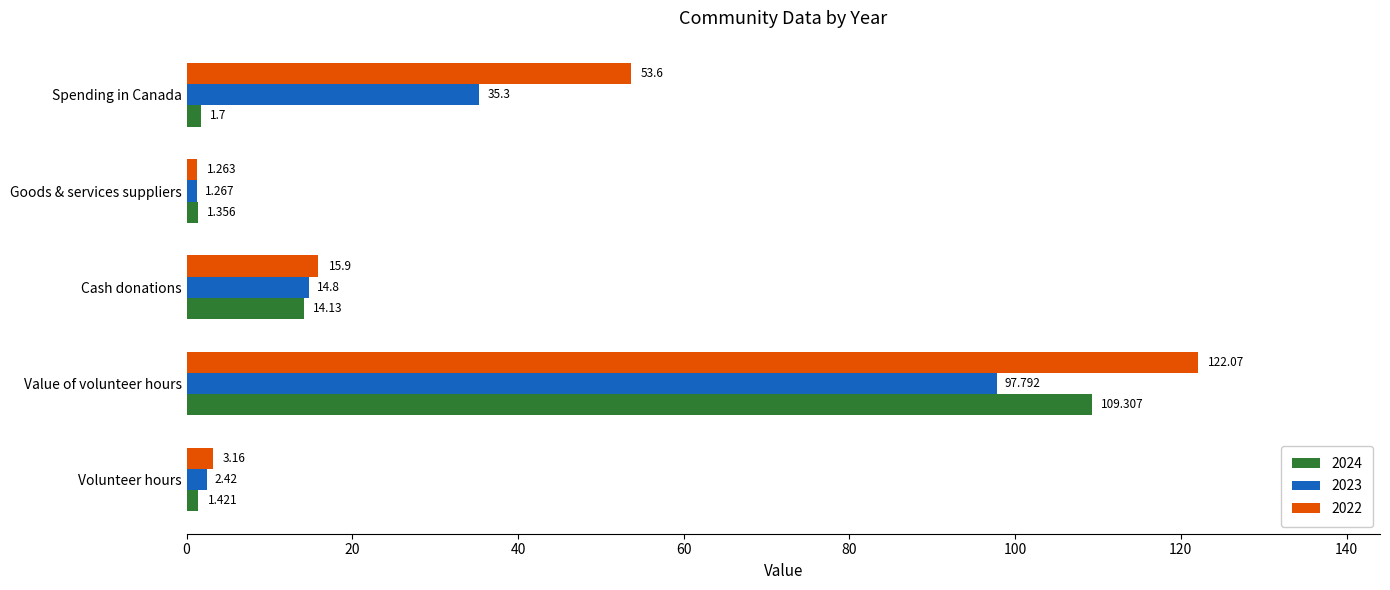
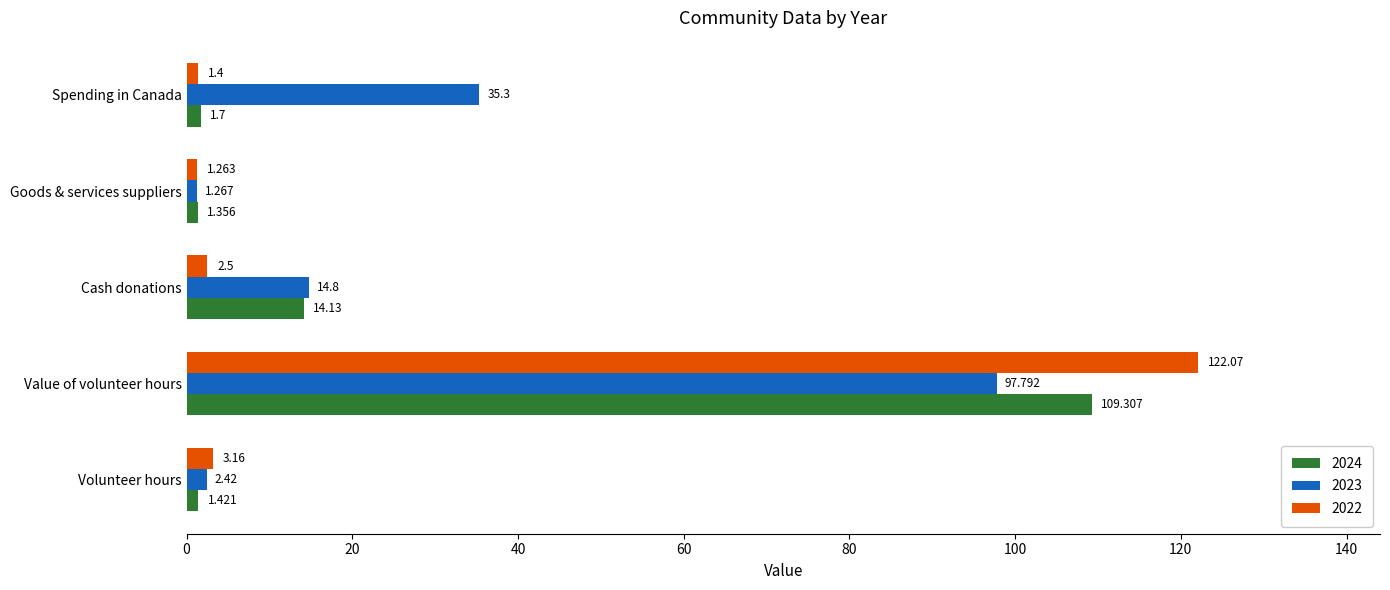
  {
    "2024": {
      "Spending in Canada": 1.7,
      "Goods & services suppliers": 1.356,
      "Cash donations": 14.13,
      "Value of volunteer hours": 109.307,
      "Volunteer hours": 1.421
    },
    "2023": {
      "Spending in Canada": 35.3,
      "Goods & services suppliers": 1.267,
      "Cash donations": 14.8,
      "Value of volunteer hours": 97.792,
      "Volunteer hours": 2.42
    },
    "2022": {
-     "Spending in Canada": 53.6,
+     "Spending in Canada": 1.4,
      "Goods & services suppliers": 1.263,
-     "Cash donations": 15.9,
+     "Cash donations": 2.5,
      "Value of volunteer hours": 122.07,
      "Volunteer hours": 3.16
    }
  }
